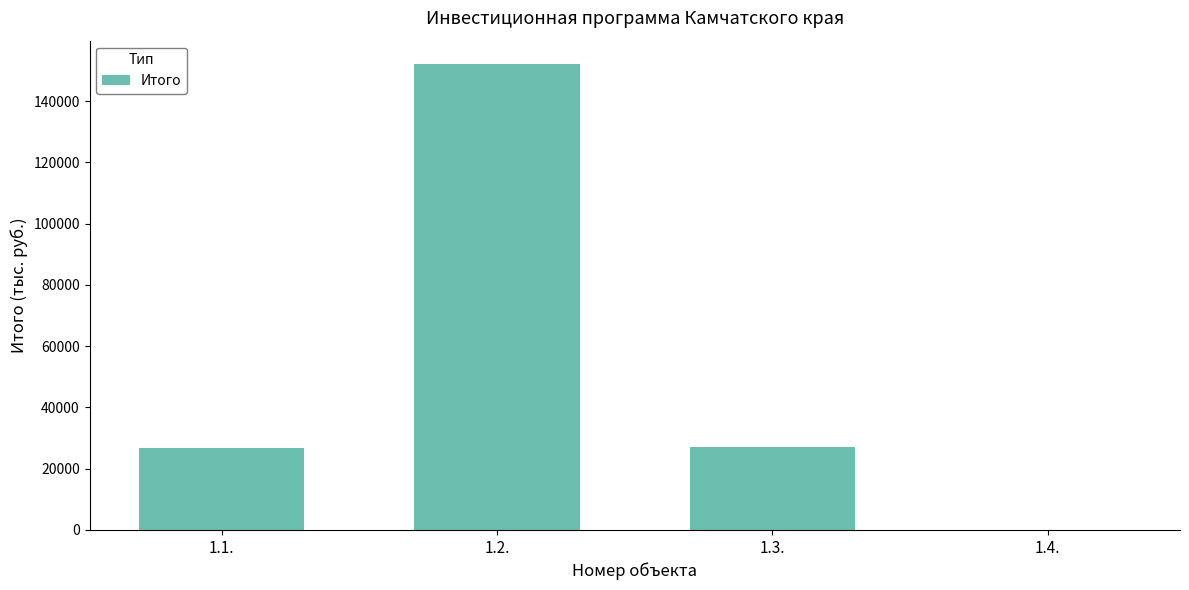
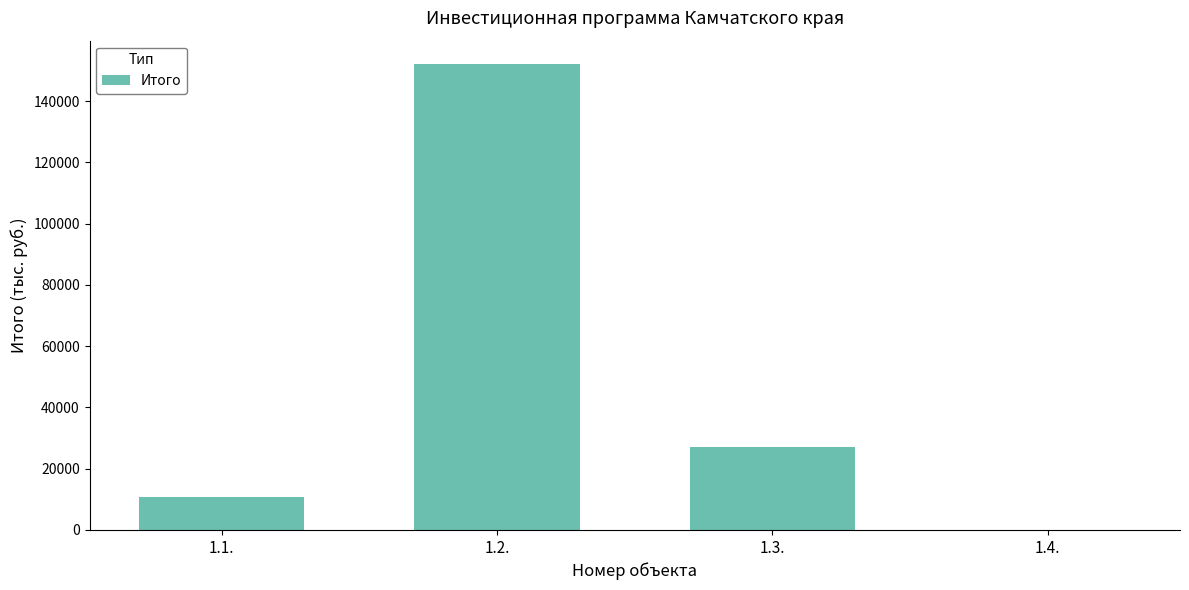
  {
-   "1.1.": 27000,
+   "1.1.": 11000,
    "1.2.": 152000,
    "1.3.": 27000,
    "1.4.": 0
  }
